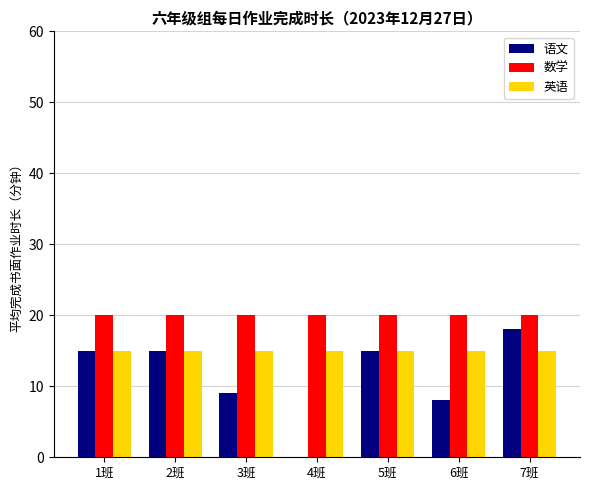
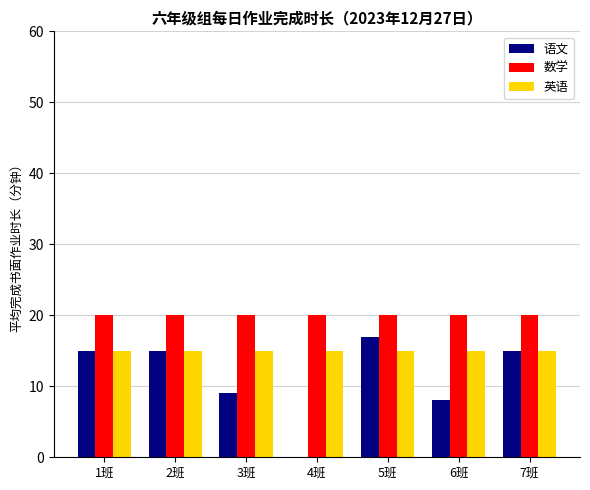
  {
    "语文": {
      "1班": 15,
      "2班": 15,
      "3班": 9,
      "4班": 0,
-     "5班": 15,
+     "5班": 17,
      "6班": 8,
-     "7班": 18
+     "7班": 15
    },
    "数学": {
      "1班": 20,
      "2班": 20,
      "3班": 20,
      "4班": 20,
      "5班": 20,
      "6班": 20,
      "7班": 20
    },
    "英语": {
      "1班": 15,
      "2班": 15,
      "3班": 15,
      "4班": 15,
      "5班": 15,
      "6班": 15,
      "7班": 15
    }
  }
